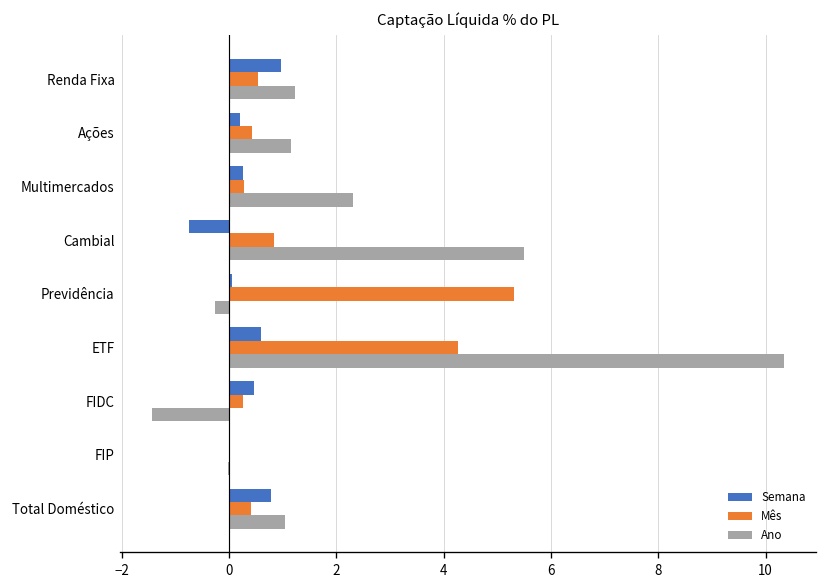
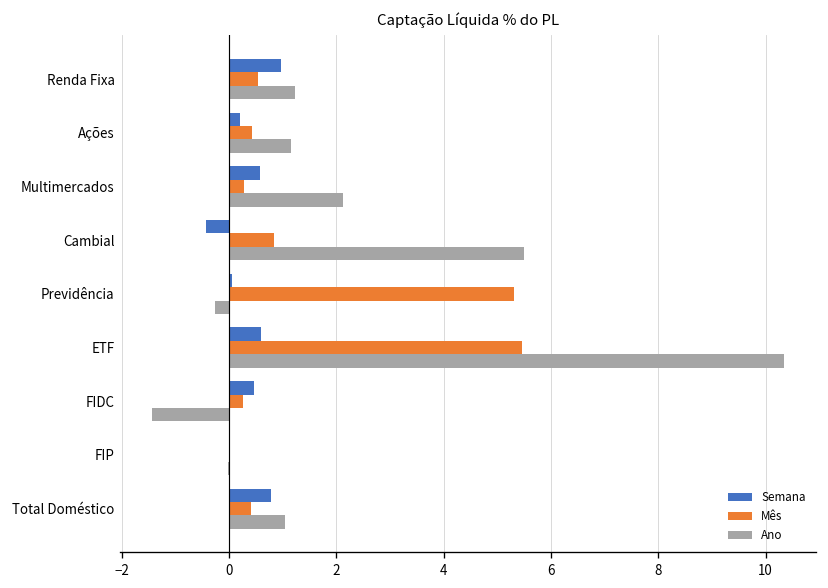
  {
    "Semana": {
      "Renda Fixa": 1.0,
      "Ações": 0.2,
-     "Multimercados": 0.3,
-     "Cambial": -0.8,
+     "Multimercados": 0.6,
+     "Cambial": -0.4,
      "ETF": 0.6,
      "FIDC": 0.5,
      "Total Doméstico": 0.8
    },
    "Mês": {
      "Renda Fixa": 0.5,
      "Ações": 0.4,
      "Multimercados": 0.3,
      "Cambial": 0.8,
      "Previdência": 5.3,
-     "ETF": 4.3,
+     "ETF": 5.5,
      "FIDC": 0.3,
      "Total Doméstico": 0.4
    },
    "Ano": {
      "Renda Fixa": 1.2,
      "Ações": 1.1,
-     "Multimercados": 2.3,
+     "Multimercados": 2.1,
      "Cambial": 5.5,
      "Previdência": -0.3,
      "ETF": 10.4,
      "FIDC": -1.4,
      "Total Doméstico": 1.0
    }
  }
